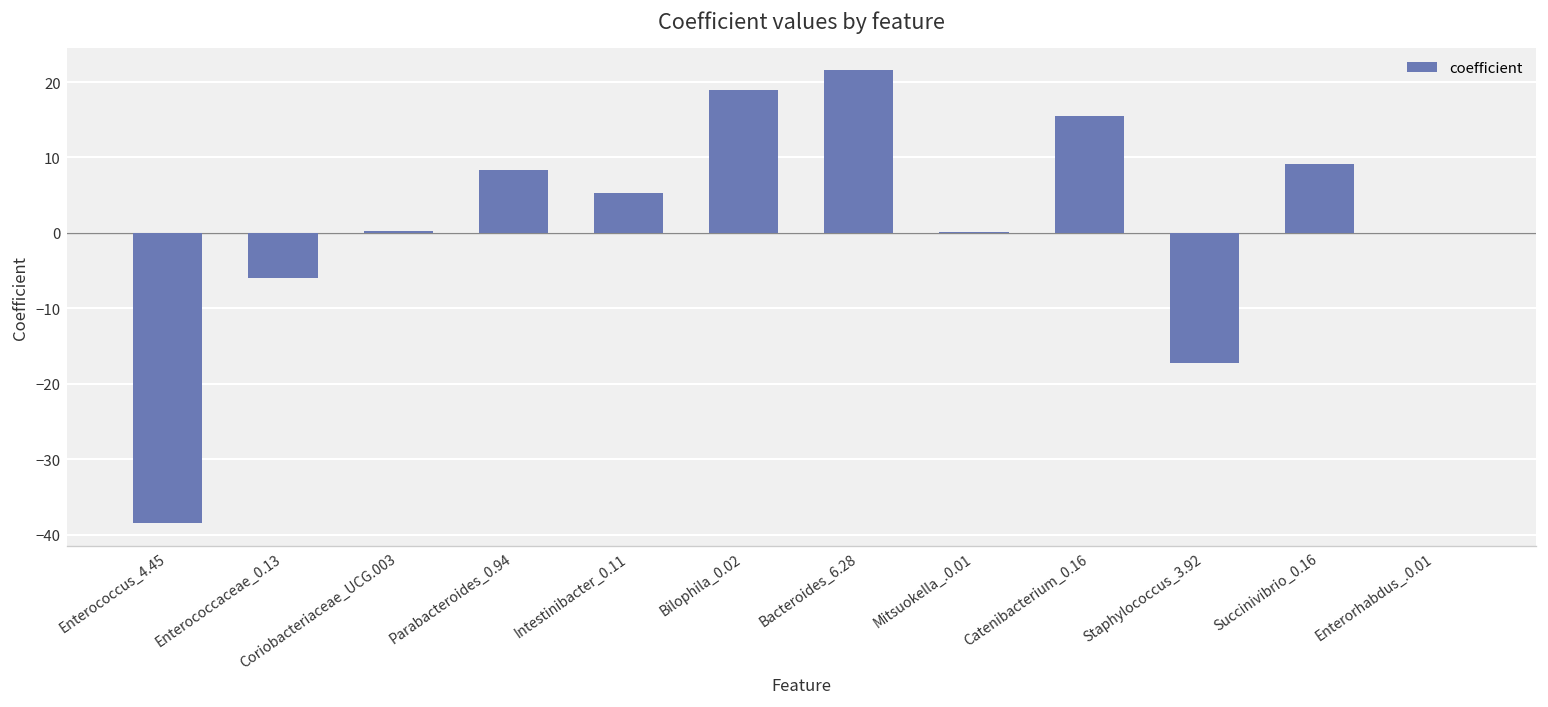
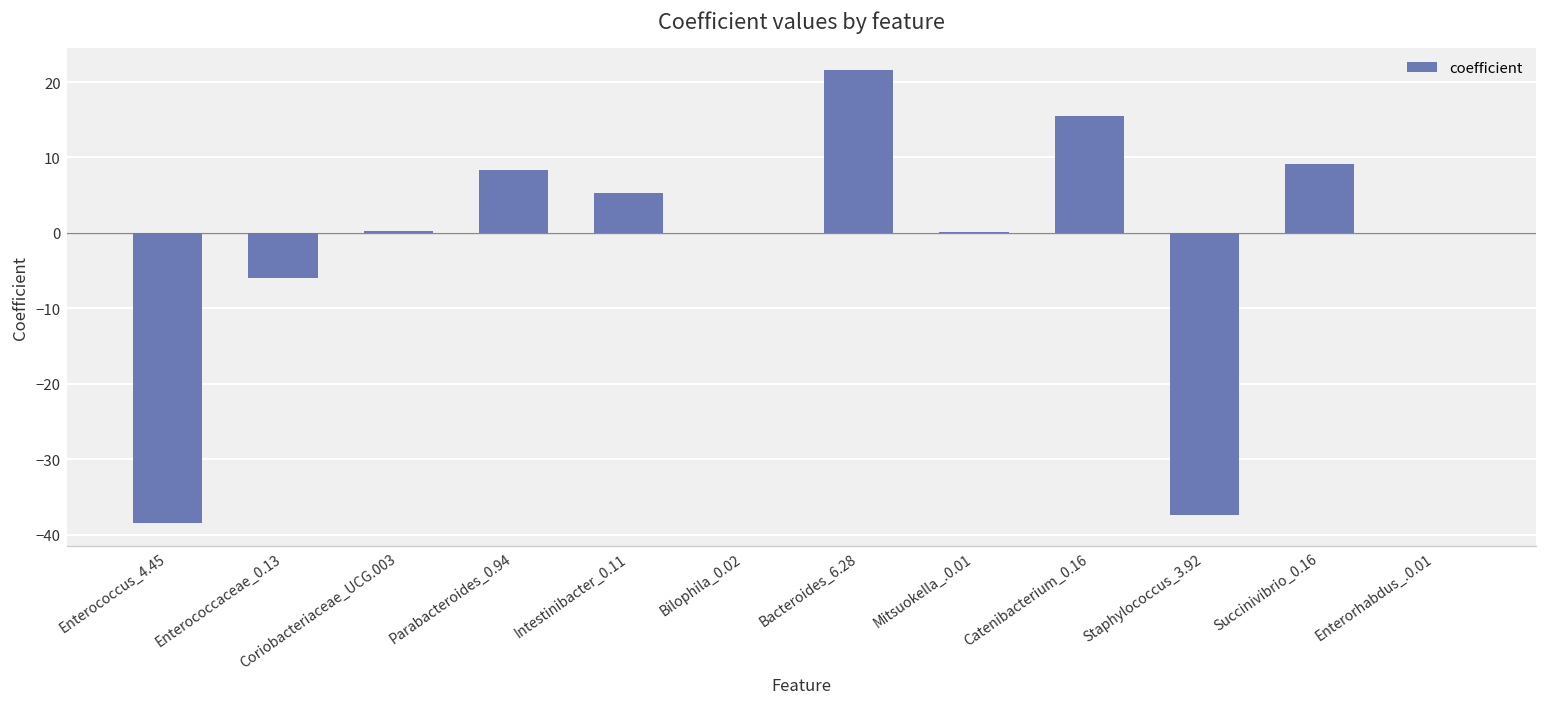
  {
    "Enterococcus_4.45": -38,
    "Enterococcaceae_0.13": -6,
    "Parabacteroides_0.94": 8,
    "Intestinibacter_0.11": 5,
-   "Bilophila_0.02": 19,
+   "Bilophila_0.02": 0,
    "Bacteroides_6.28": 22,
    "Catenibacterium_0.16": 15,
-   "Staphylococcus_3.92": -17,
+   "Staphylococcus_3.92": -37,
    "Succinivibrio_0.16": 9
  }
